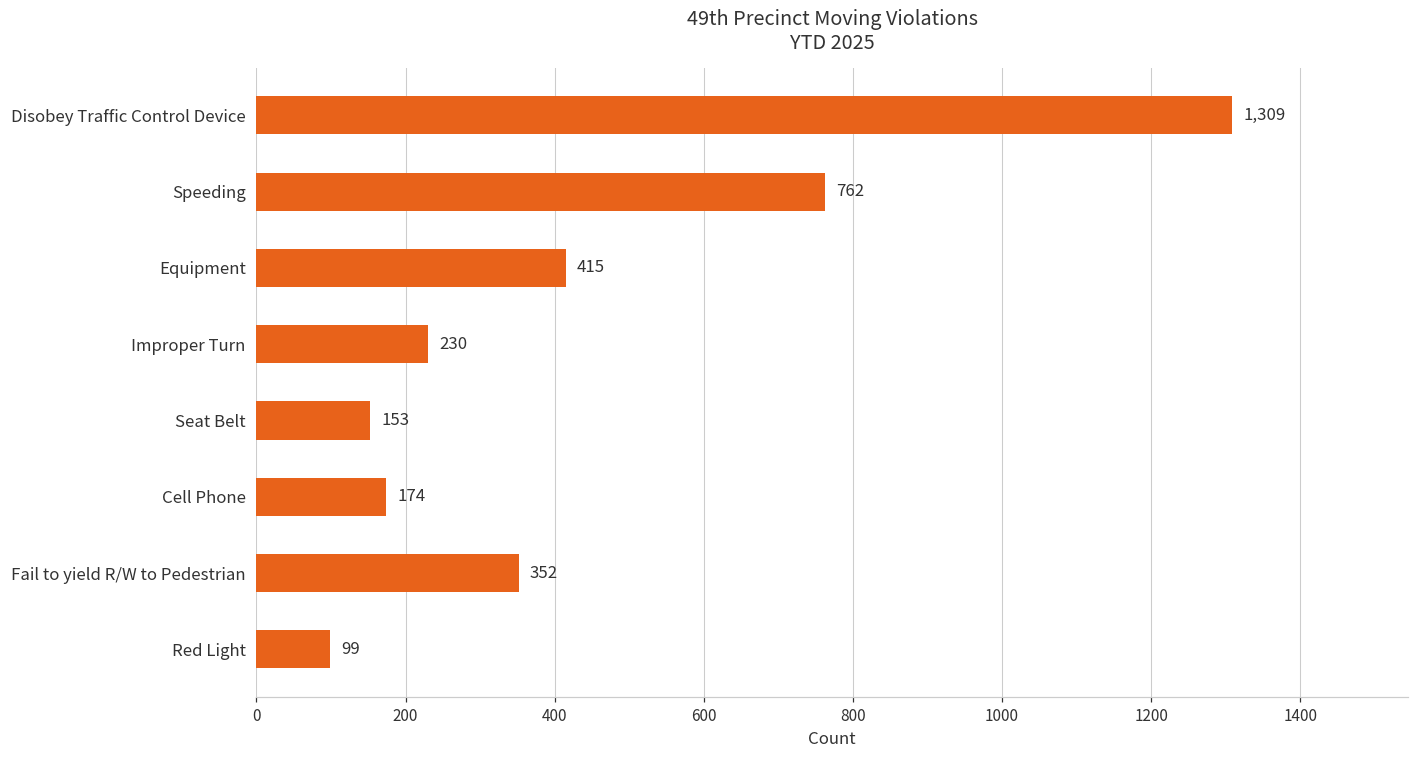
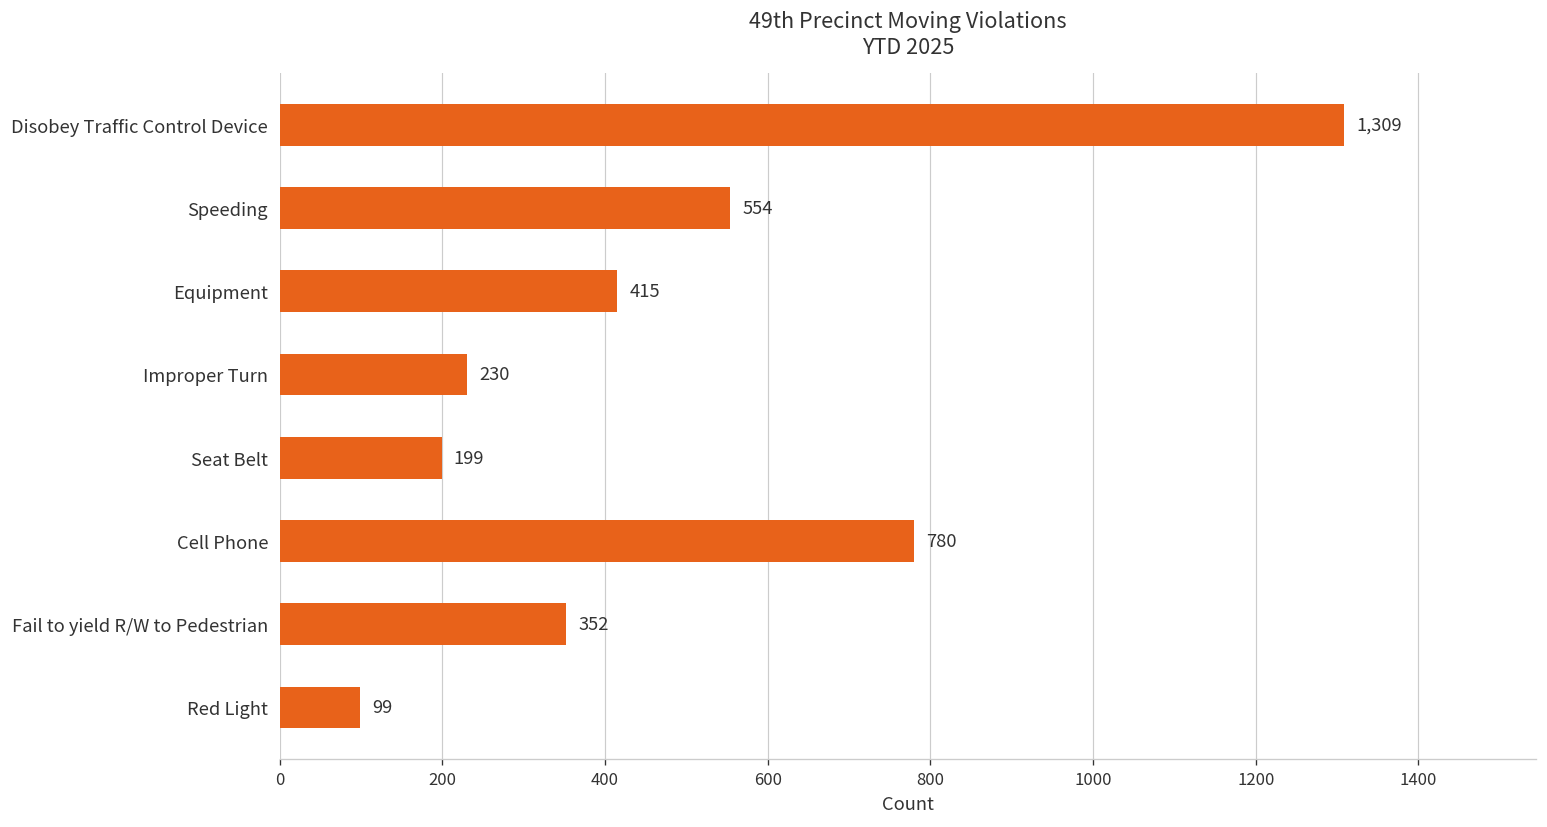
  {
    "Disobey Traffic Control Device": "1,309",
-   "Speeding": "762",
+   "Speeding": "554",
    "Equipment": "415",
    "Improper Turn": "230",
-   "Seat Belt": "153",
-   "Cell Phone": "174",
+   "Seat Belt": "199",
+   "Cell Phone": "780",
    "Fail to yield R/W to Pedestrian": "352",
    "Red Light": "99"
  }
